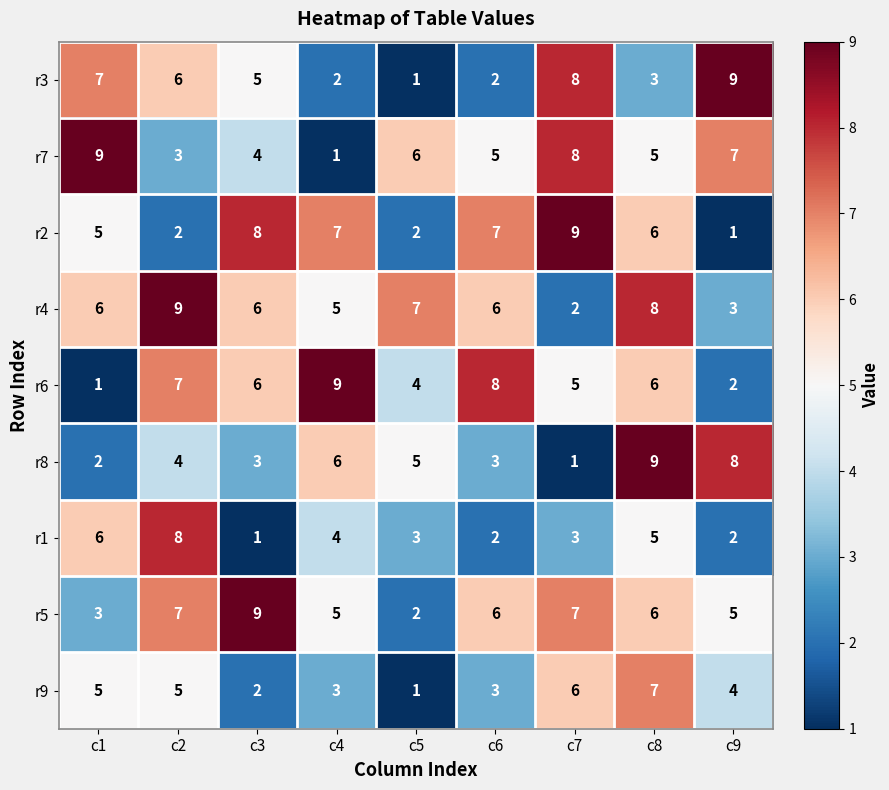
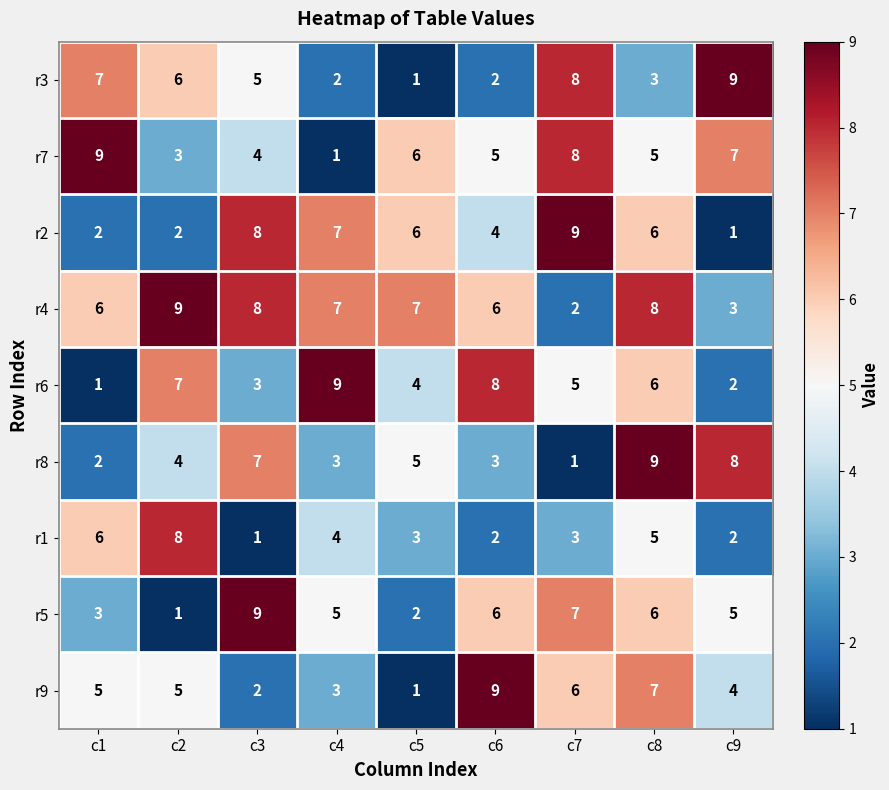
  {
    "r3": {
      "c1": 7,
      "c2": 6,
      "c3": 5,
      "c4": 2,
      "c5": 1,
      "c6": 2,
      "c7": 8,
      "c8": 3,
      "c9": 9
    },
    "r7": {
      "c1": 9,
      "c2": 3,
      "c3": 4,
      "c4": 1,
      "c5": 6,
      "c6": 5,
      "c7": 8,
      "c8": 5,
      "c9": 7
    },
    "r2": {
-     "c1": 5,
+     "c1": 2,
      "c2": 2,
      "c3": 8,
      "c4": 7,
-     "c5": 2,
-     "c6": 7,
+     "c5": 6,
+     "c6": 4,
      "c7": 9,
      "c8": 6,
      "c9": 1
    },
    "r4": {
      "c1": 6,
      "c2": 9,
-     "c3": 6,
-     "c4": 5,
+     "c3": 8,
+     "c4": 7,
      "c5": 7,
      "c6": 6,
      "c7": 2,
      "c8": 8,
      "c9": 3
    },
    "r6": {
      "c1": 1,
      "c2": 7,
-     "c3": 6,
+     "c3": 3,
      "c4": 9,
      "c5": 4,
      "c6": 8,
      "c7": 5,
      "c8": 6,
      "c9": 2
    },
    "r8": {
      "c1": 2,
      "c2": 4,
-     "c3": 3,
-     "c4": 6,
+     "c3": 7,
+     "c4": 3,
      "c5": 5,
      "c6": 3,
      "c7": 1,
      "c8": 9,
      "c9": 8
    },
    "r1": {
      "c1": 6,
      "c2": 8,
      "c3": 1,
      "c4": 4,
      "c5": 3,
      "c6": 2,
      "c7": 3,
      "c8": 5,
      "c9": 2
    },
    "r5": {
      "c1": 3,
-     "c2": 7,
+     "c2": 1,
      "c3": 9,
      "c4": 5,
      "c5": 2,
      "c6": 6,
      "c7": 7,
      "c8": 6,
      "c9": 5
    },
    "r9": {
      "c1": 5,
      "c2": 5,
      "c3": 2,
      "c4": 3,
      "c5": 1,
-     "c6": 3,
+     "c6": 9,
      "c7": 6,
      "c8": 7,
      "c9": 4
    }
  }
